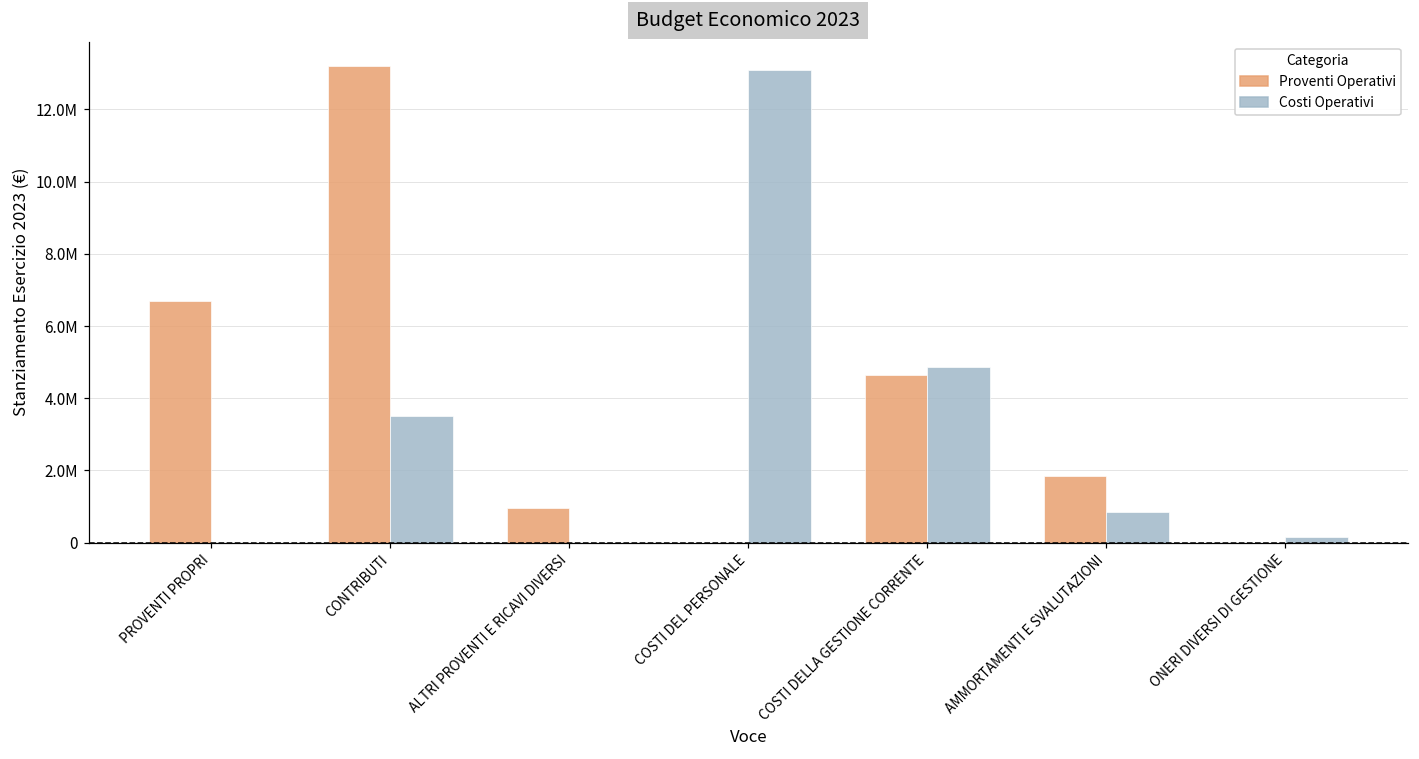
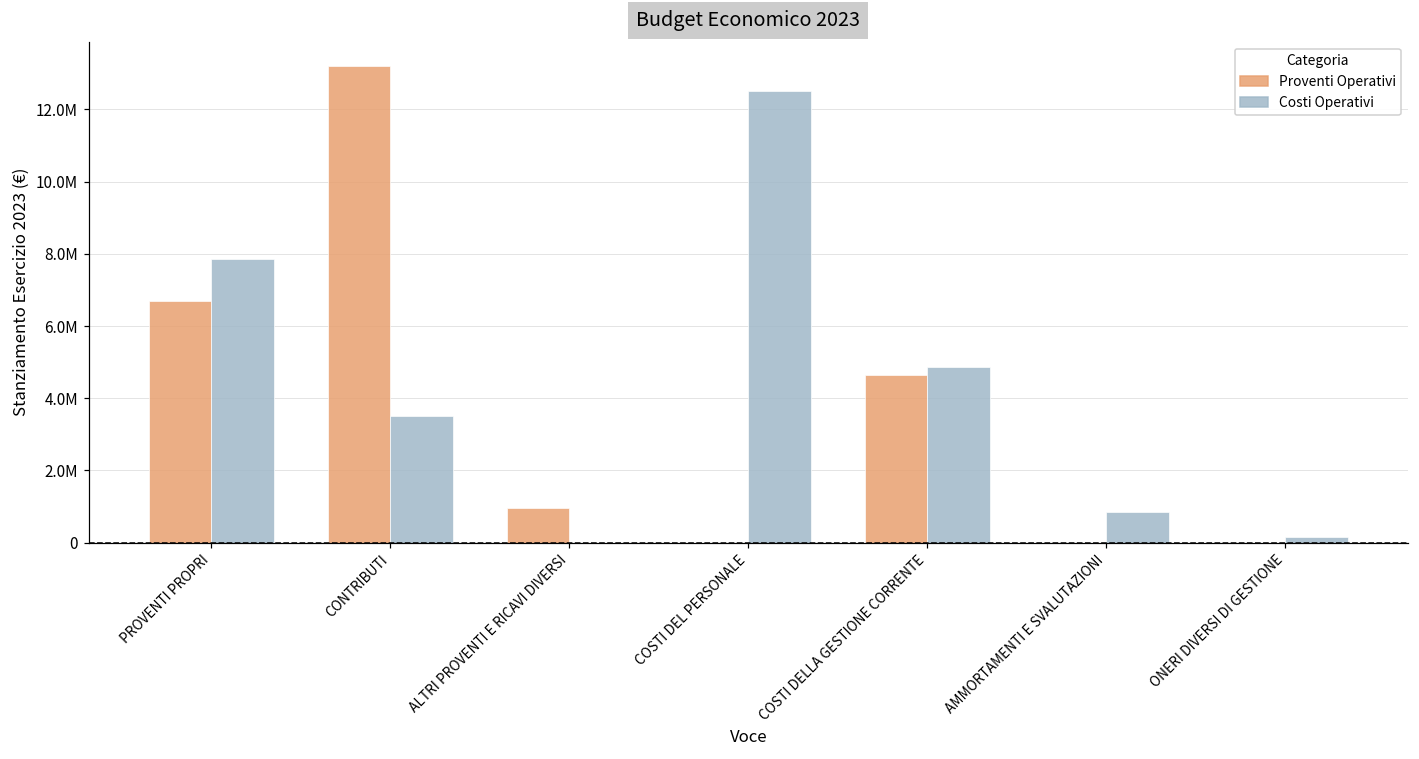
  {
    "Proventi Operativi": {
      "PROVENTI PROPRI": 6700000,
      "CONTRIBUTI": 13200000,
      "ALTRI PROVENTI E RICAVI DIVERSI": 1000000,
      "COSTI DEL PERSONALE": 0,
      "COSTI DELLA GESTIONE CORRENTE": 4600000,
-     "AMMORTAMENTI E SVALUTAZIONI": 1900000,
+     "AMMORTAMENTI E SVALUTAZIONI": 0,
      "ONERI DIVERSI DI GESTIONE": 0
    },
    "Costi Operativi": {
-     "PROVENTI PROPRI": 0,
+     "PROVENTI PROPRI": 7900000,
      "CONTRIBUTI": 3500000,
      "ALTRI PROVENTI E RICAVI DIVERSI": 0,
-     "COSTI DEL PERSONALE": 13100000,
+     "COSTI DEL PERSONALE": 12500000,
      "COSTI DELLA GESTIONE CORRENTE": 4900000,
      "AMMORTAMENTI E SVALUTAZIONI": 800000,
      "ONERI DIVERSI DI GESTIONE": 200000
    }
  }
